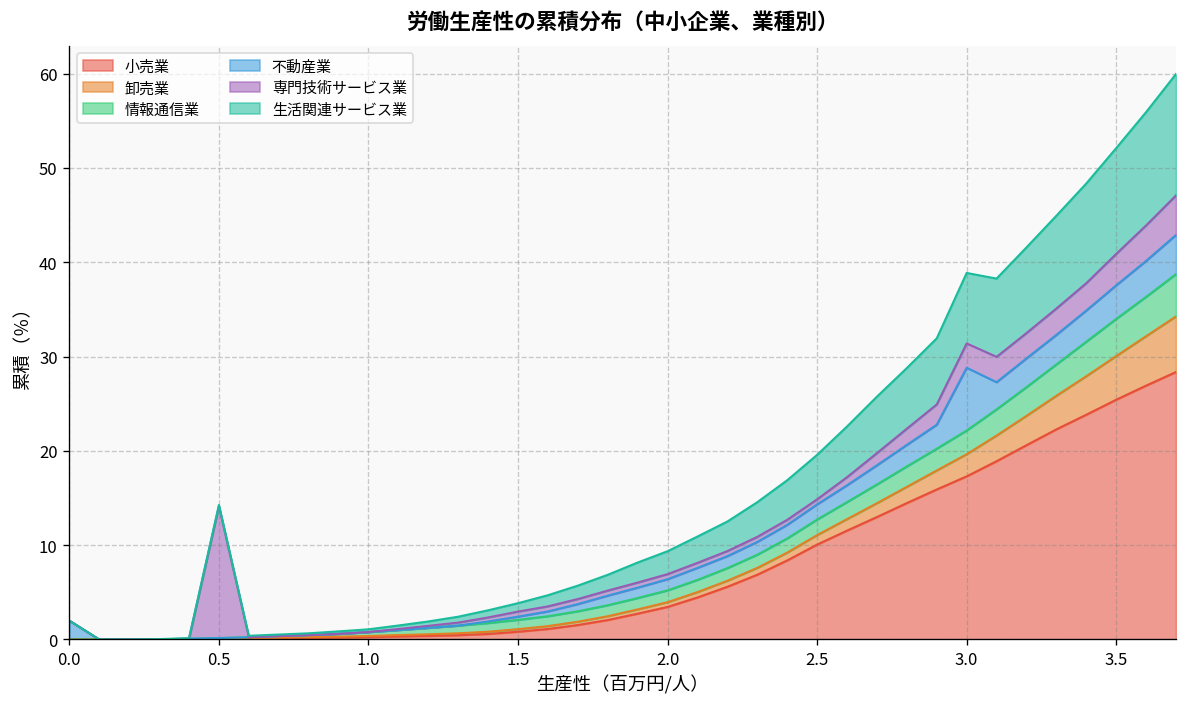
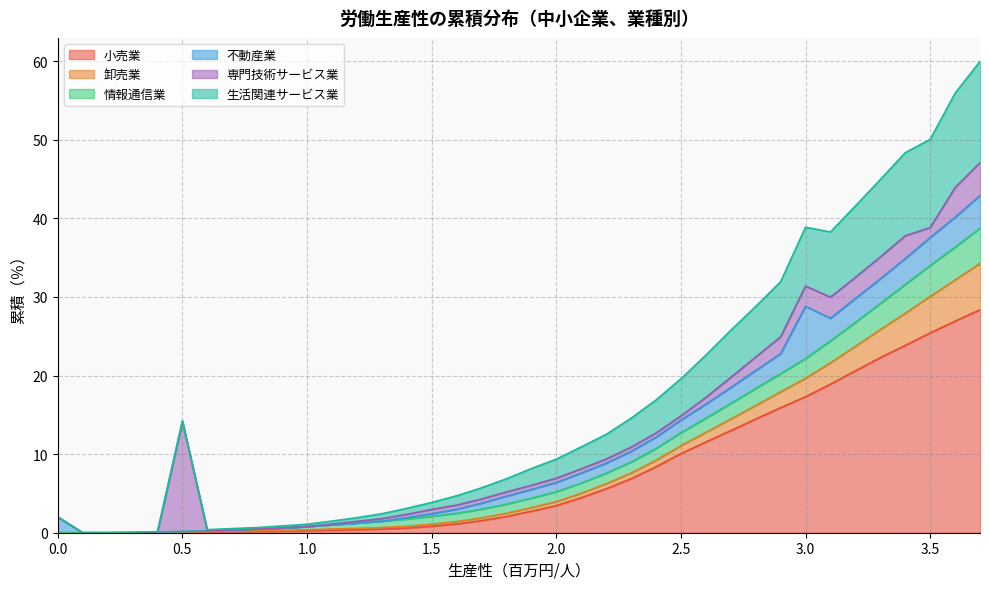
  {
    "不動産業": {
      "1.5": 0,
      "2.0": 1,
      "2.5": 2,
      "3.0": 7,
      "3.5": 4
    },
    "専門技術サービス業": {
      "1.5": 1,
      "2.0": 1,
      "2.5": 1,
      "3.0": 3,
-     "3.5": 3
+     "3.5": 1
    }
  }
